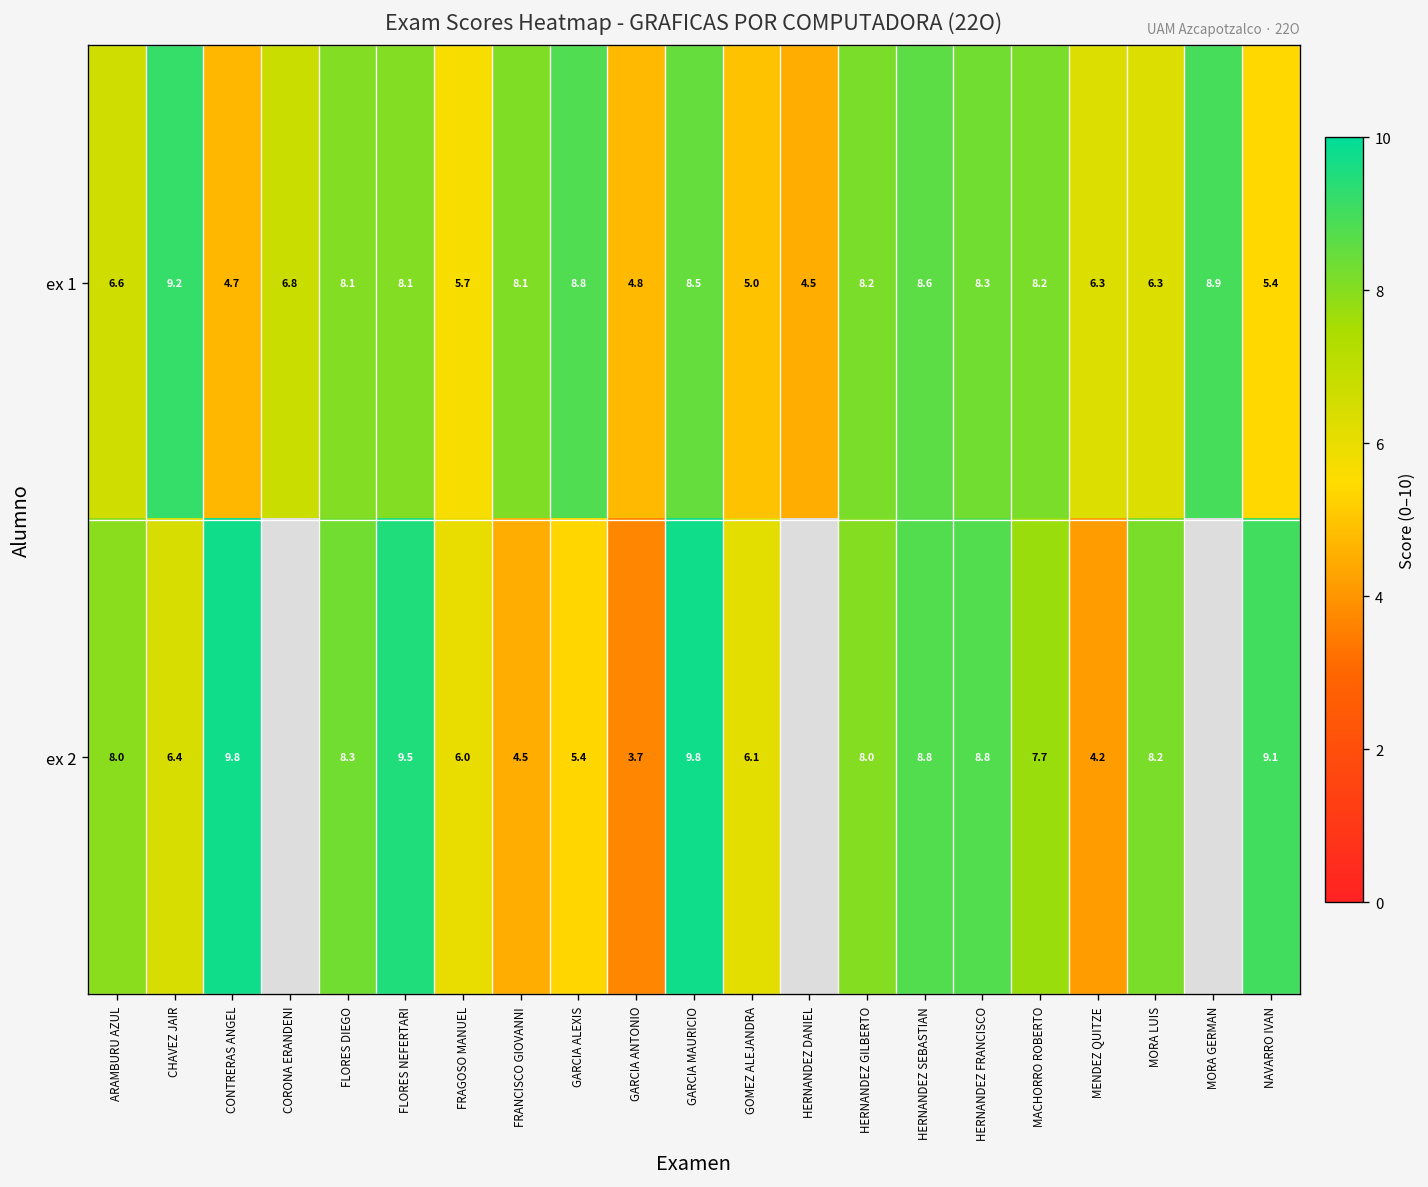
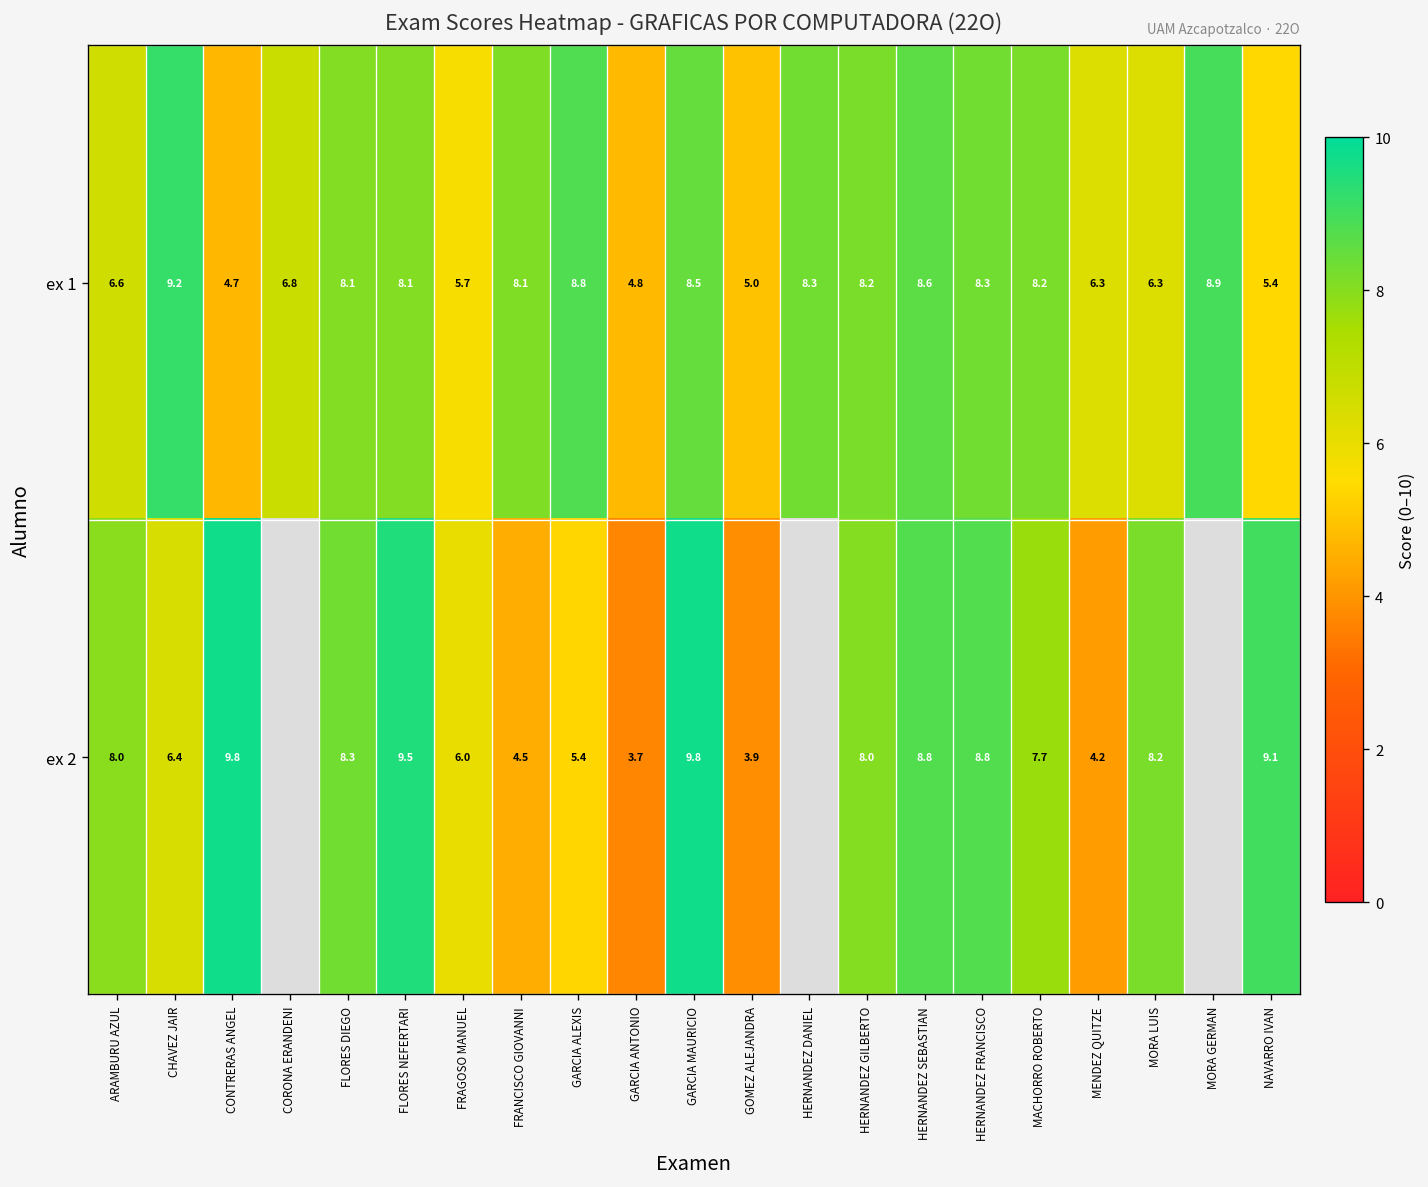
  {
    "ex 1": {
      "ARAMBURU AZUL": 6.6,
      "CHAVEZ JAIR": 9.2,
      "CONTRERAS ANGEL": 4.7,
      "CORONA ERANDENI": 6.8,
      "FLORES DIEGO": 8.1,
      "FLORES NEFERTARI": 8.1,
      "FRAGOSO MANUEL": 5.7,
      "FRANCISCO GIOVANNI": 8.1,
      "GARCIA ALEXIS": 8.8,
      "GARCIA ANTONIO": 4.8,
      "GARCIA MAURICIO": 8.5,
      "GOMEZ ALEJANDRA": 5.0,
-     "HERNANDEZ DANIEL": 4.5,
+     "HERNANDEZ DANIEL": 8.3,
      "HERNANDEZ GILBERTO": 8.2,
      "HERNANDEZ SEBASTIAN": 8.6,
      "HERNANDEZ FRANCISCO": 8.3,
      "MACHORRO ROBERTO": 8.2,
      "MENDEZ QUITZE": 6.3,
      "MORA LUIS": 6.3,
      "MORA GERMAN": 8.9,
      "NAVARRO IVAN": 5.4
    },
    "ex 2": {
      "ARAMBURU AZUL": 8.0,
      "CHAVEZ JAIR": 6.4,
      "CONTRERAS ANGEL": 9.8,
      "FLORES DIEGO": 8.3,
      "FLORES NEFERTARI": 9.5,
      "FRAGOSO MANUEL": 6.0,
      "FRANCISCO GIOVANNI": 4.5,
      "GARCIA ALEXIS": 5.4,
      "GARCIA ANTONIO": 3.7,
      "GARCIA MAURICIO": 9.8,
-     "GOMEZ ALEJANDRA": 6.1,
+     "GOMEZ ALEJANDRA": 3.9,
      "HERNANDEZ GILBERTO": 8.0,
      "HERNANDEZ SEBASTIAN": 8.8,
      "HERNANDEZ FRANCISCO": 8.8,
      "MACHORRO ROBERTO": 7.7,
      "MENDEZ QUITZE": 4.2,
      "MORA LUIS": 8.2,
      "NAVARRO IVAN": 9.1
    }
  }
